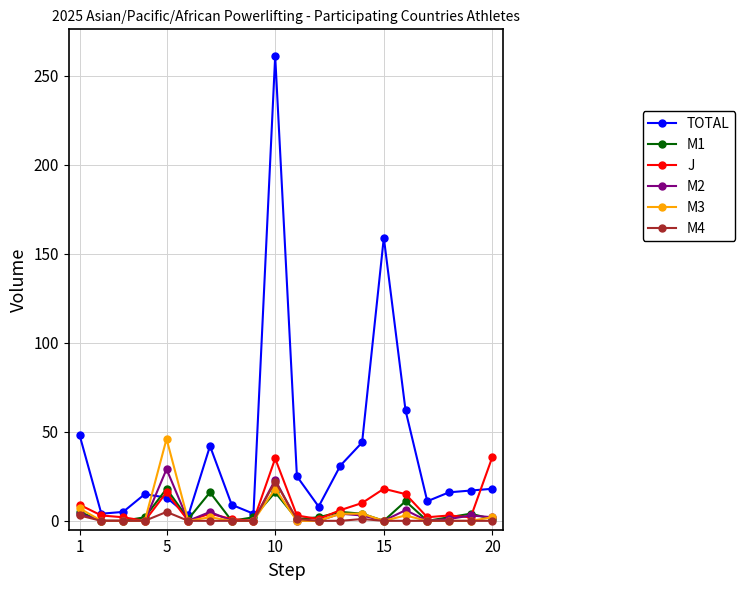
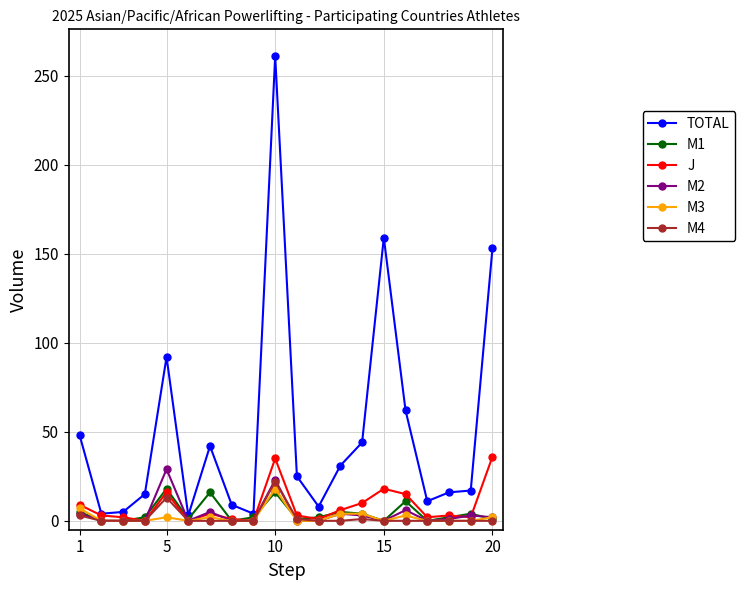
  {
    "TOTAL": {
      "1": 48,
-     "5": 13,
+     "5": 92,
      "10": 261,
      "15": 159,
-     "20": 18
+     "20": 153
    },
    "M1": {
      "5": 18,
      "10": 16
    },
    "J": {
      "1": 9,
      "5": 16,
      "10": 35,
      "15": 18,
      "20": 36
    },
    "M2": {
      "5": 29
    },
    "M3": {
      "1": 7,
-     "5": 46,
+     "5": 2,
      "10": 18
    },
    "M4": {
-     "5": 5
+     "5": 13
    }
  }
